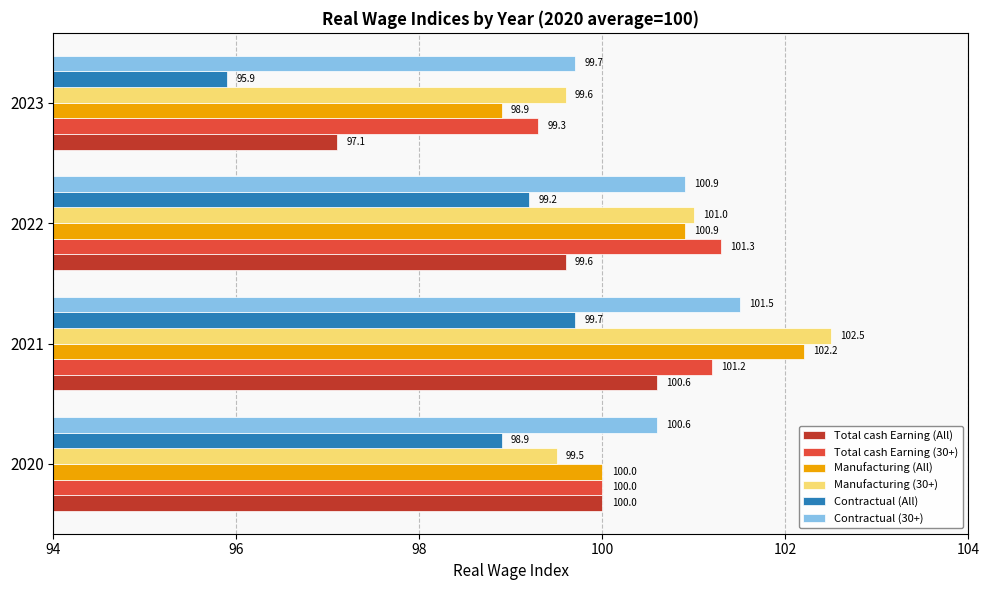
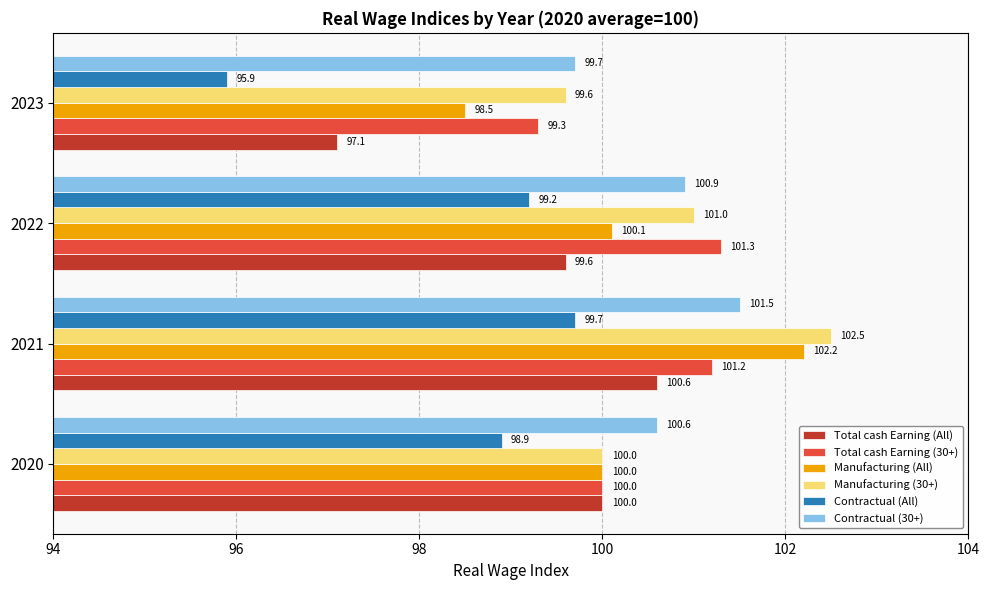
  {
    "Manufacturing (All)": {
-     "2023": 98.9,
-     "2022": 100.9,
+     "2023": 98.5,
+     "2022": 100.1,
      "2021": 102.2,
      "2020": 100.0
    },
    "Manufacturing (30+)": {
      "2023": 99.6,
      "2022": 101.0,
      "2021": 102.5,
-     "2020": 99.5
+     "2020": 100.0
    },
    "Contractual (All)": {
      "2023": 95.9,
      "2022": 99.2,
      "2021": 99.7,
      "2020": 98.9
    },
    "Contractual (30+)": {
      "2023": 99.7,
      "2022": 100.9,
      "2021": 101.5,
      "2020": 100.6
    }
  }
